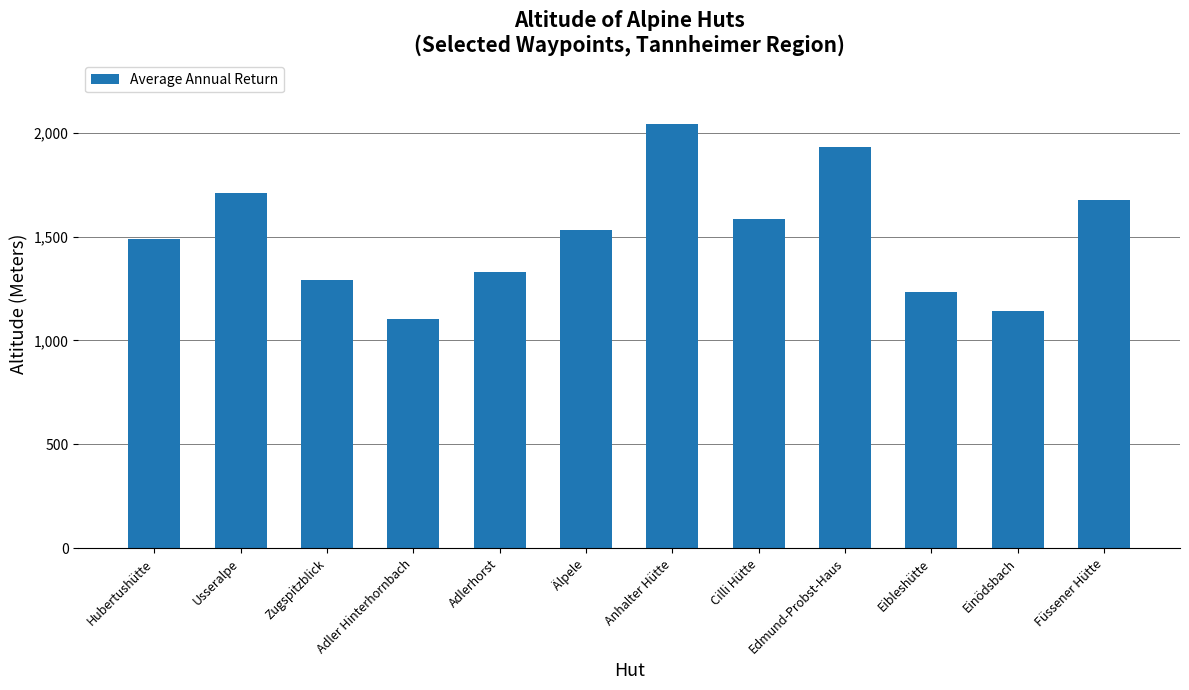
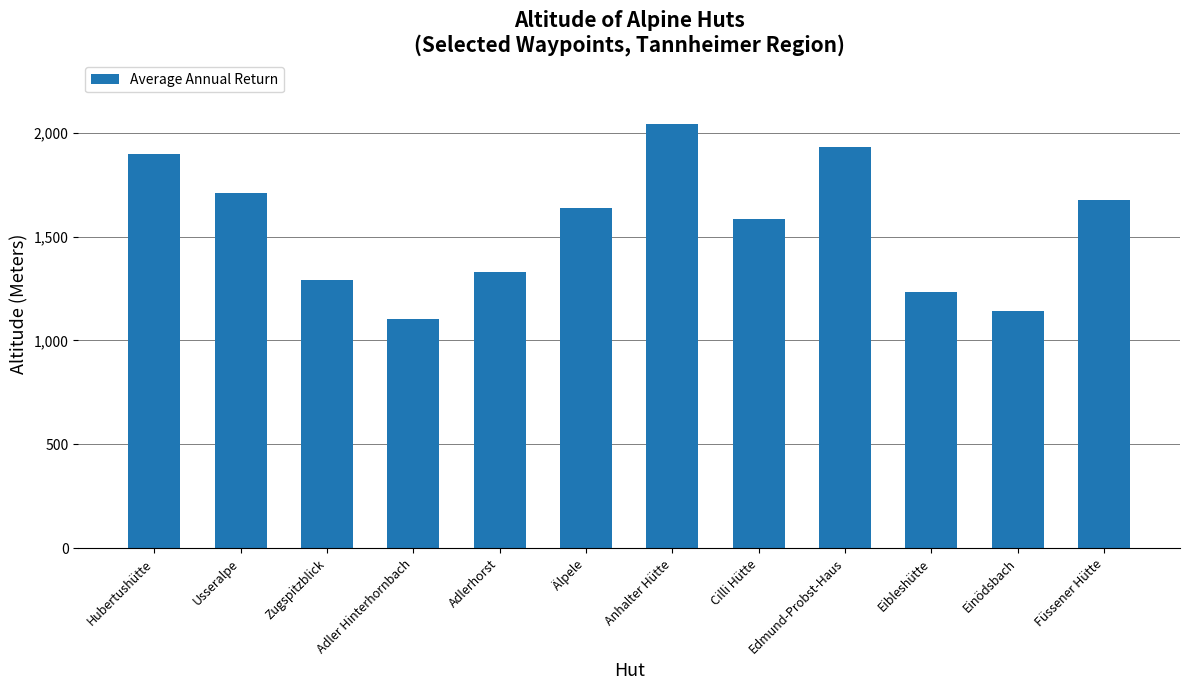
  {
-   "Hubertushütte": "1,490",
+   "Hubertushütte": "1,900",
    "Usseralpe": "1,710",
    "Zugspitzblick": "1,290",
    "Adler Hinterhornbach": "1,100",
    "Adlerhorst": "1,330",
-   "Älpele": "1,530",
+   "Älpele": "1,640",
    "Anhalter Hütte": "2,040",
    "Cilli Hütte": "1,590",
    "Edmund-Probst-Haus": "1,930",
    "Eibleshütte": "1,230",
    "Einödsbach": "1,140",
    "Füssener Hütte": "1,680"
  }
